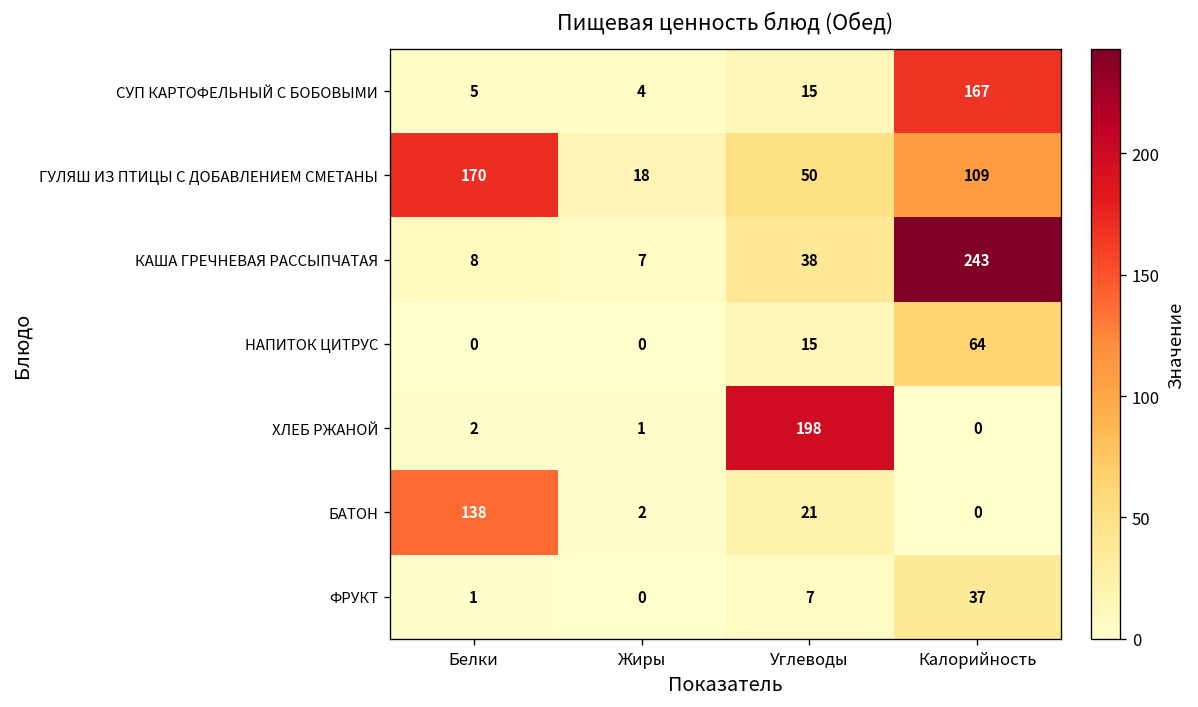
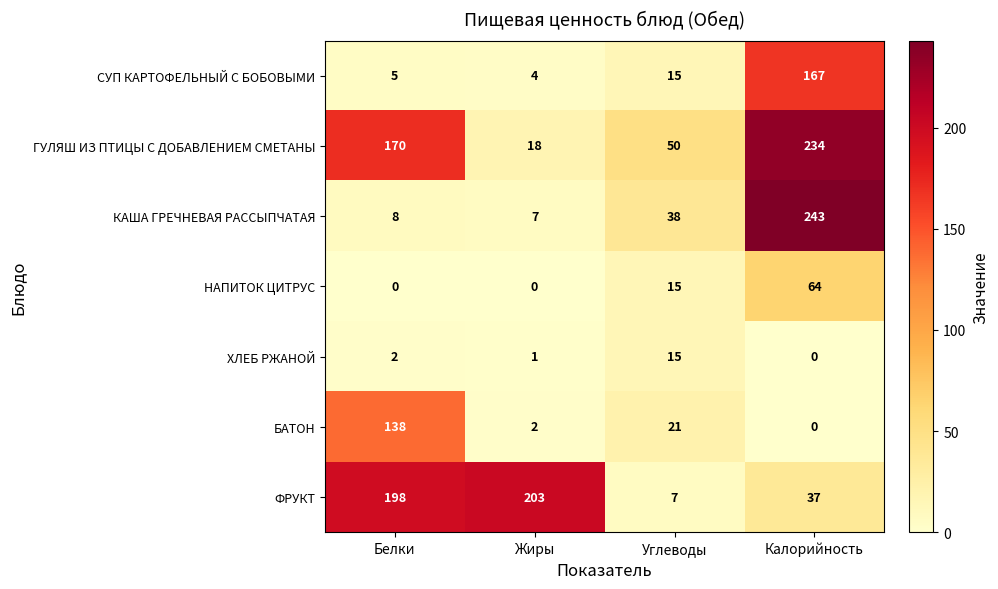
  {
    "СУП КАРТОФЕЛЬНЫЙ С БОБОВЫМИ": {
      "Белки": 5,
      "Жиры": 4,
      "Углеводы": 15,
      "Калорийность": 167
    },
    "ГУЛЯШ ИЗ ПТИЦЫ С ДОБАВЛЕНИЕМ СМЕТАНЫ": {
      "Белки": 170,
      "Жиры": 18,
      "Углеводы": 50,
-     "Калорийность": 109
+     "Калорийность": 234
    },
    "КАША ГРЕЧНЕВАЯ РАССЫПЧАТАЯ": {
      "Белки": 8,
      "Жиры": 7,
      "Углеводы": 38,
      "Калорийность": 243
    },
    "НАПИТОК ЦИТРУС": {
      "Белки": 0,
      "Жиры": 0,
      "Углеводы": 15,
      "Калорийность": 64
    },
    "ХЛЕБ РЖАНОЙ": {
      "Белки": 2,
      "Жиры": 1,
-     "Углеводы": 198,
+     "Углеводы": 15,
      "Калорийность": 0
    },
    "БАТОН": {
      "Белки": 138,
      "Жиры": 2,
      "Углеводы": 21,
      "Калорийность": 0
    },
    "ФРУКТ": {
-     "Белки": 1,
-     "Жиры": 0,
+     "Белки": 198,
+     "Жиры": 203,
      "Углеводы": 7,
      "Калорийность": 37
    }
  }
